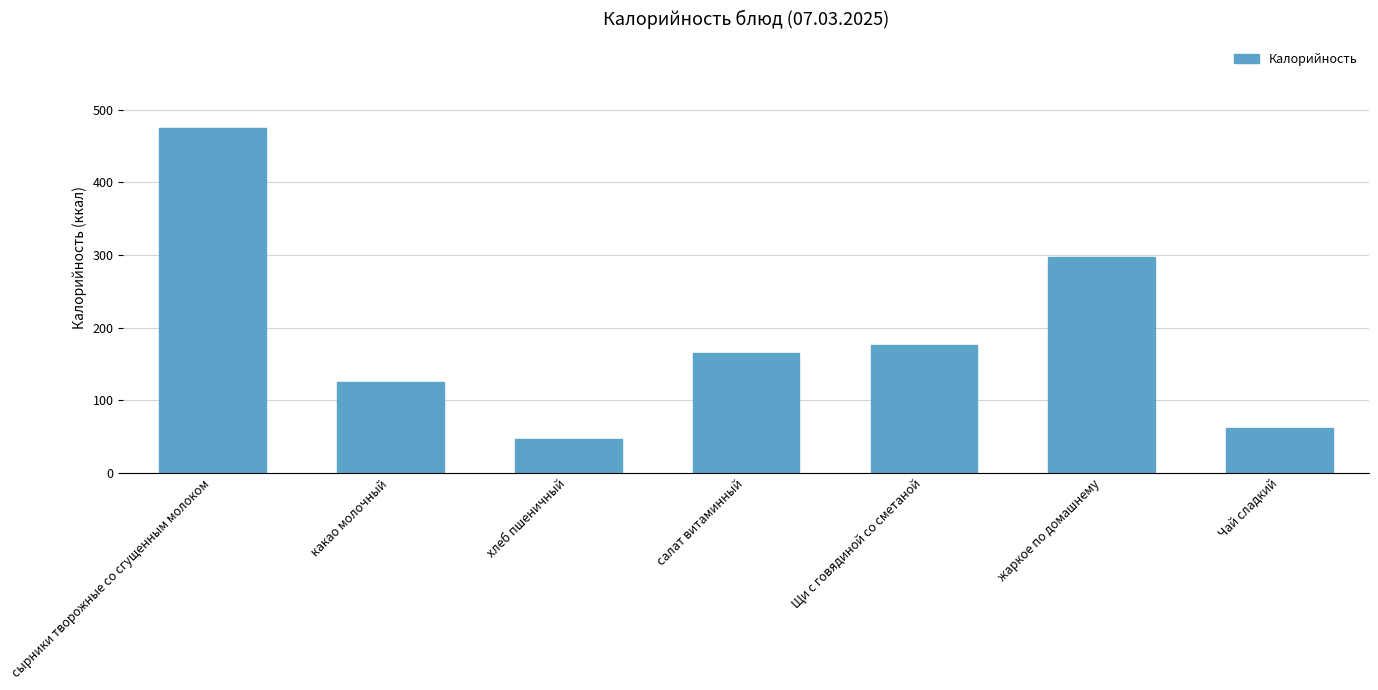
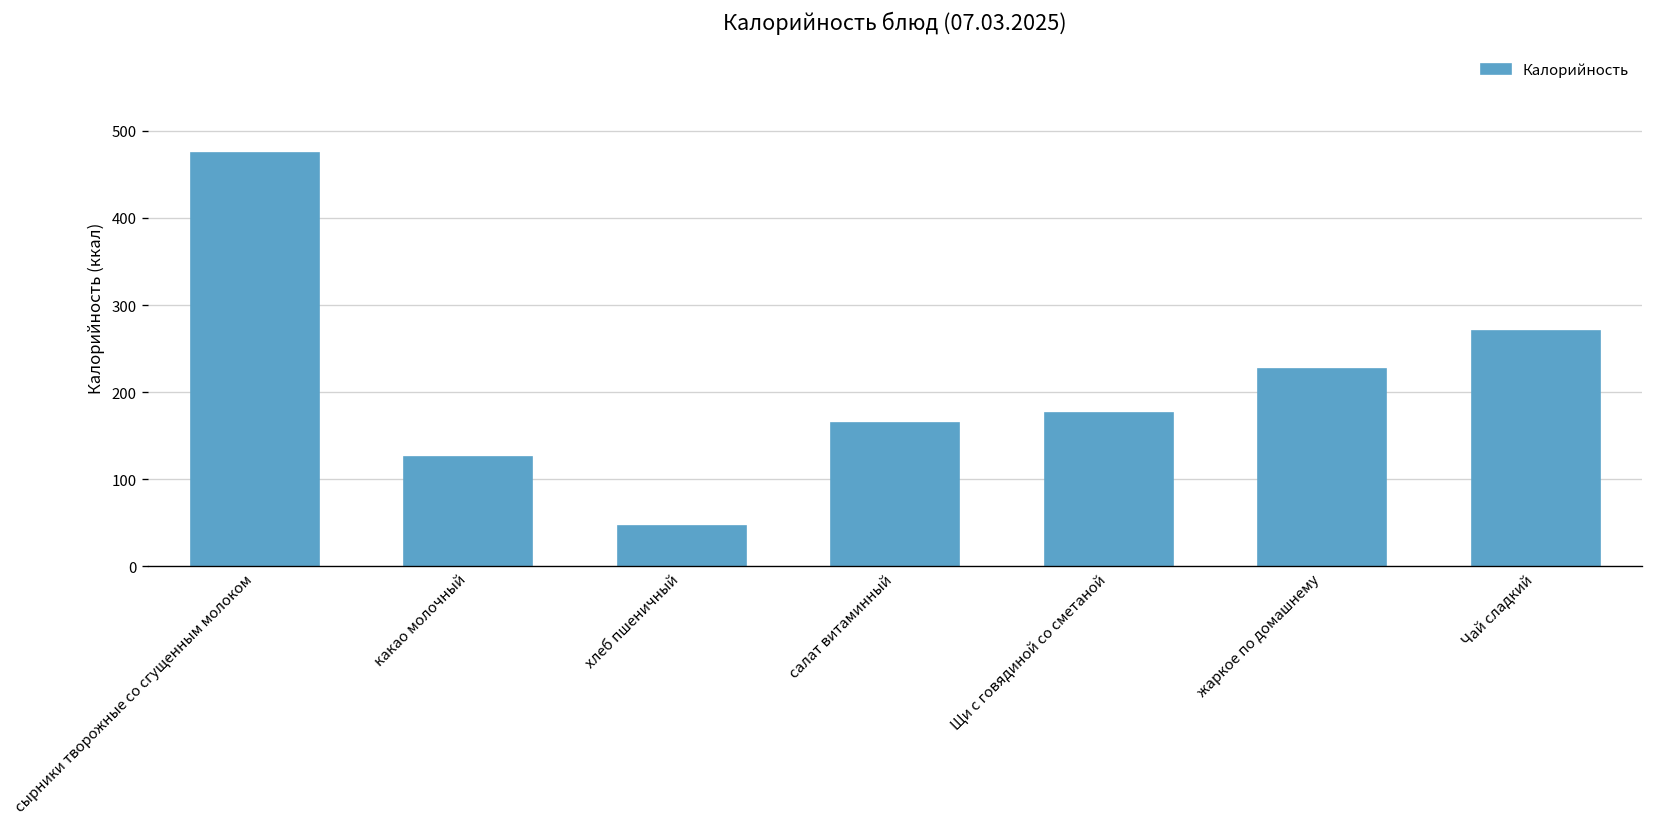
  {
    "сырники творожные со сгущенным молоком": 480,
    "какао молочный": 130,
    "хлеб пшеничный": 50,
    "салат витаминный": 170,
    "Щи с говядиной со сметаной": 180,
-   "жаркое по домашнему": 300,
-   "Чай сладкий": 60
+   "жаркое по домашнему": 230,
+   "Чай сладкий": 270
  }
